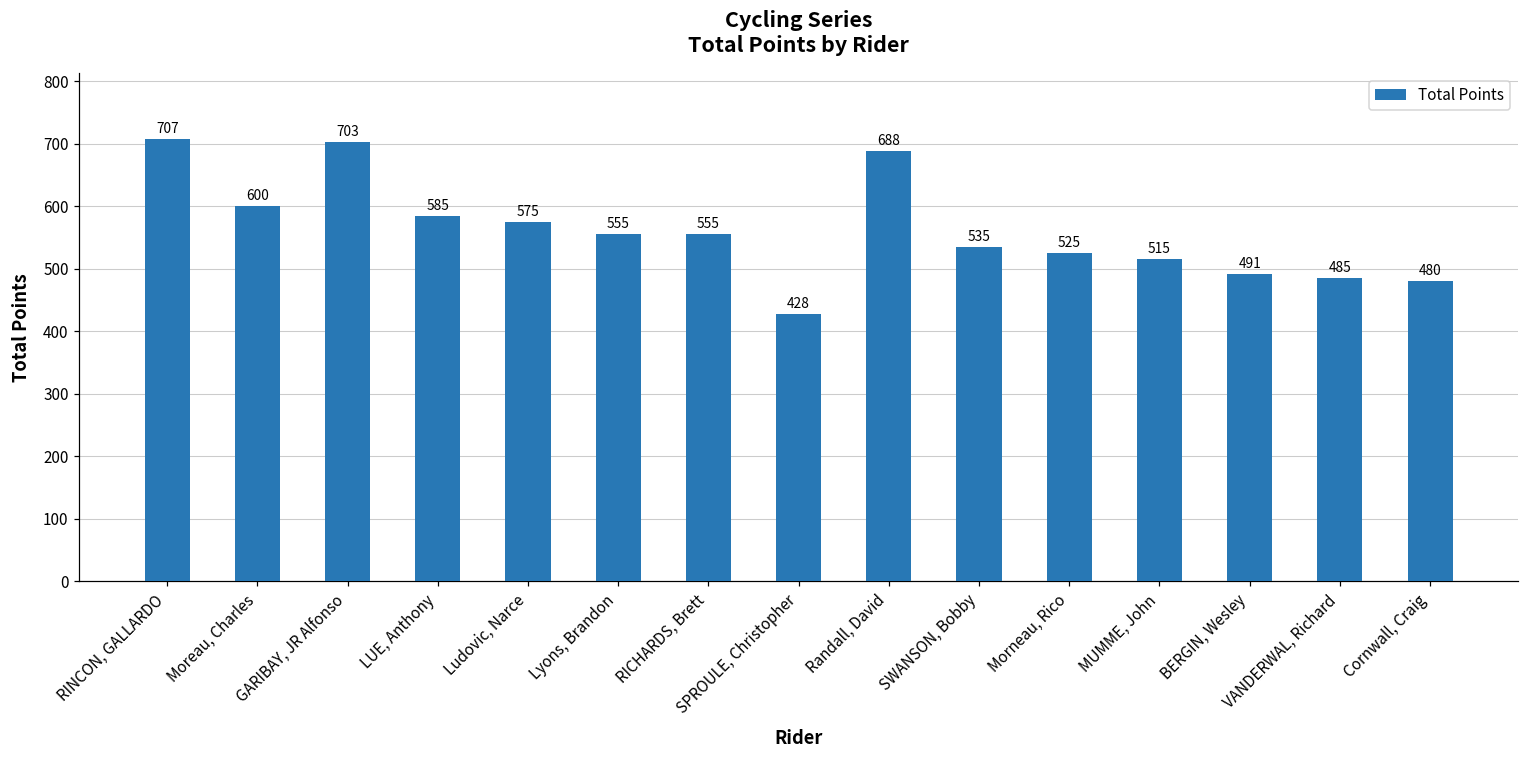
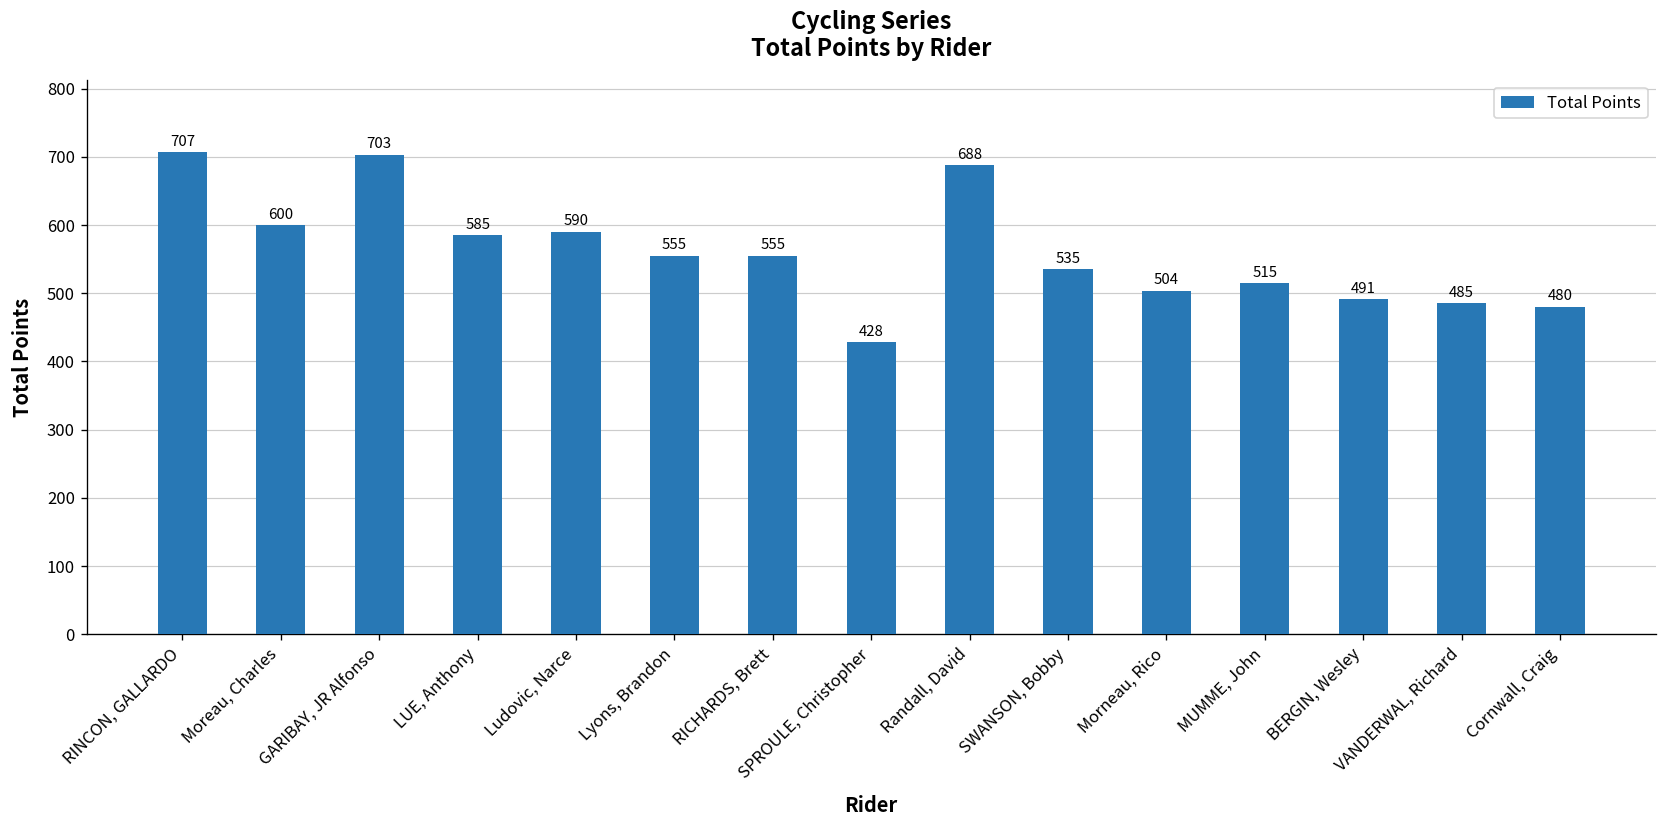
  {
    "RINCON, GALLARDO": 707,
    "Moreau, Charles": 600,
    "GARIBAY, JR Alfonso": 703,
    "LUE, Anthony": 585,
-   "Ludovic, Narce": 575,
+   "Ludovic, Narce": 590,
    "Lyons, Brandon": 555,
    "RICHARDS, Brett": 555,
    "SPROULE, Christopher": 428,
    "Randall, David": 688,
    "SWANSON, Bobby": 535,
-   "Morneau, Rico": 525,
+   "Morneau, Rico": 504,
    "MUMME, John": 515,
    "BERGIN, Wesley": 491,
    "VANDERWAL, Richard": 485,
    "Cornwall, Craig": 480
  }
